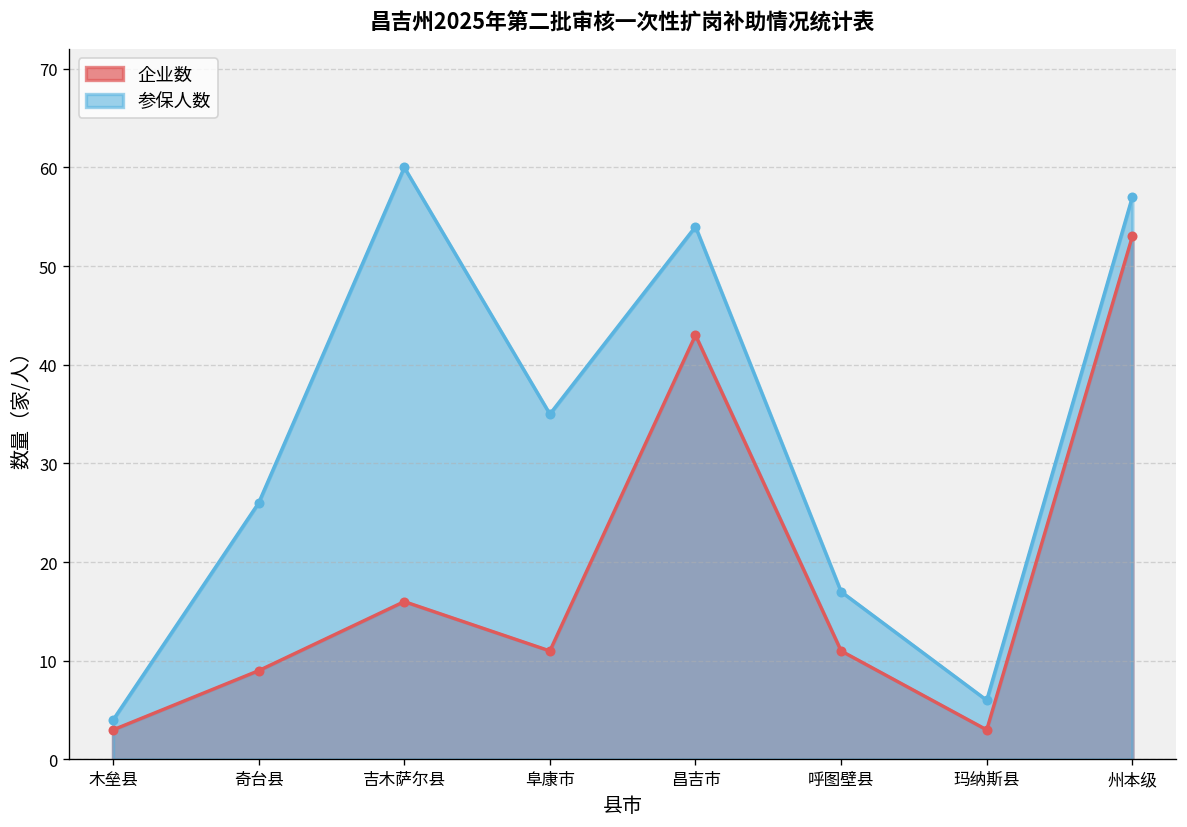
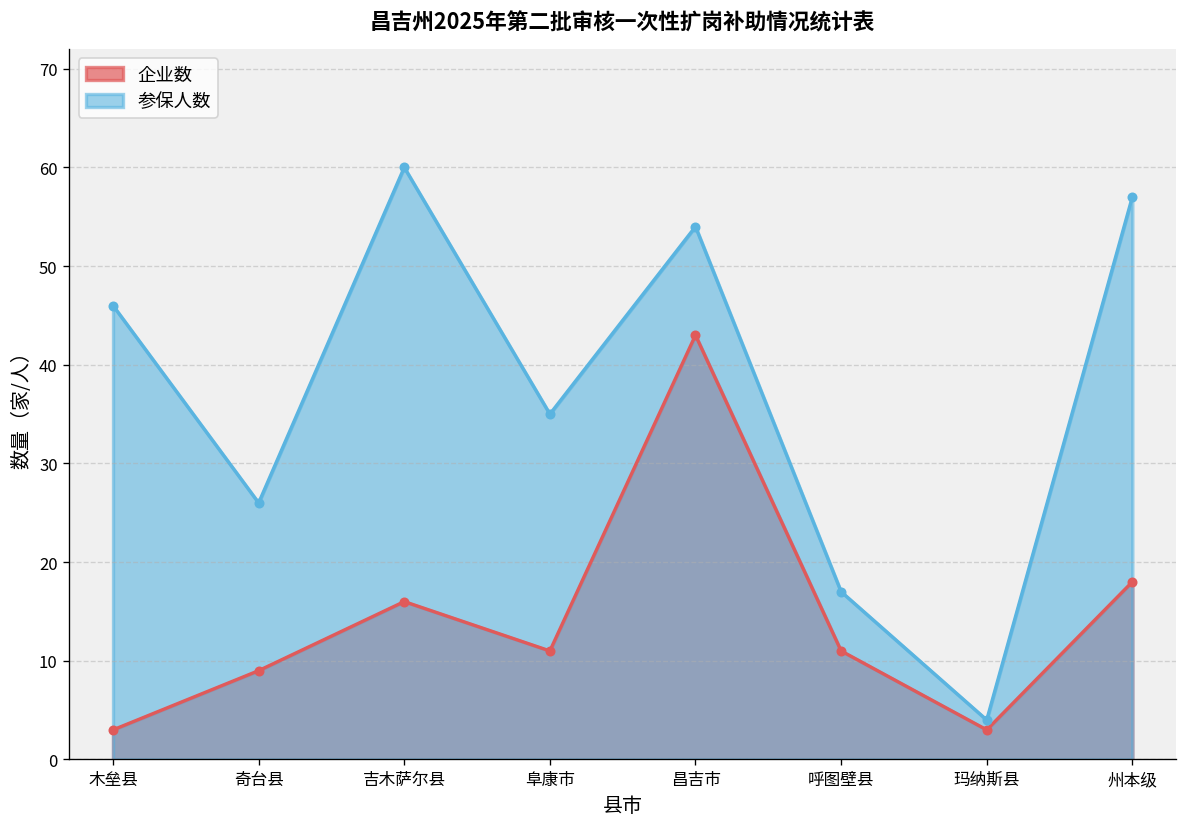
  {
    "企业数": {
      "木垒县": 3,
      "奇台县": 9,
      "吉木萨尔县": 16,
      "阜康市": 11,
      "昌吉市": 43,
      "呼图壁县": 11,
      "玛纳斯县": 3,
-     "州本级": 53
+     "州本级": 18
    },
    "参保人数": {
-     "木垒县": 4,
+     "木垒县": 46,
      "奇台县": 26,
      "吉木萨尔县": 60,
      "阜康市": 35,
      "昌吉市": 54,
      "呼图壁县": 17,
-     "玛纳斯县": 6,
+     "玛纳斯县": 4,
      "州本级": 57
    }
  }
